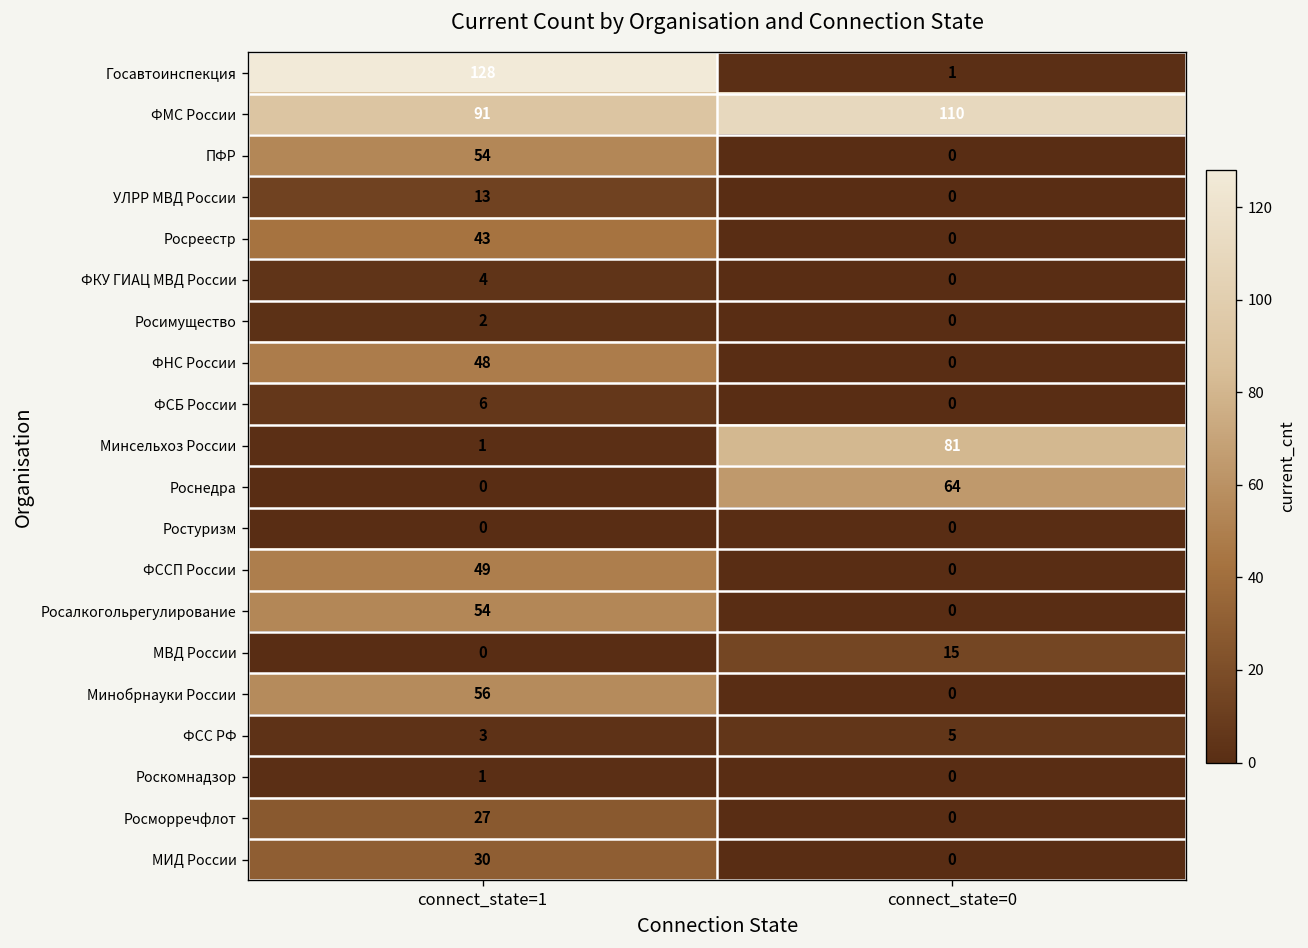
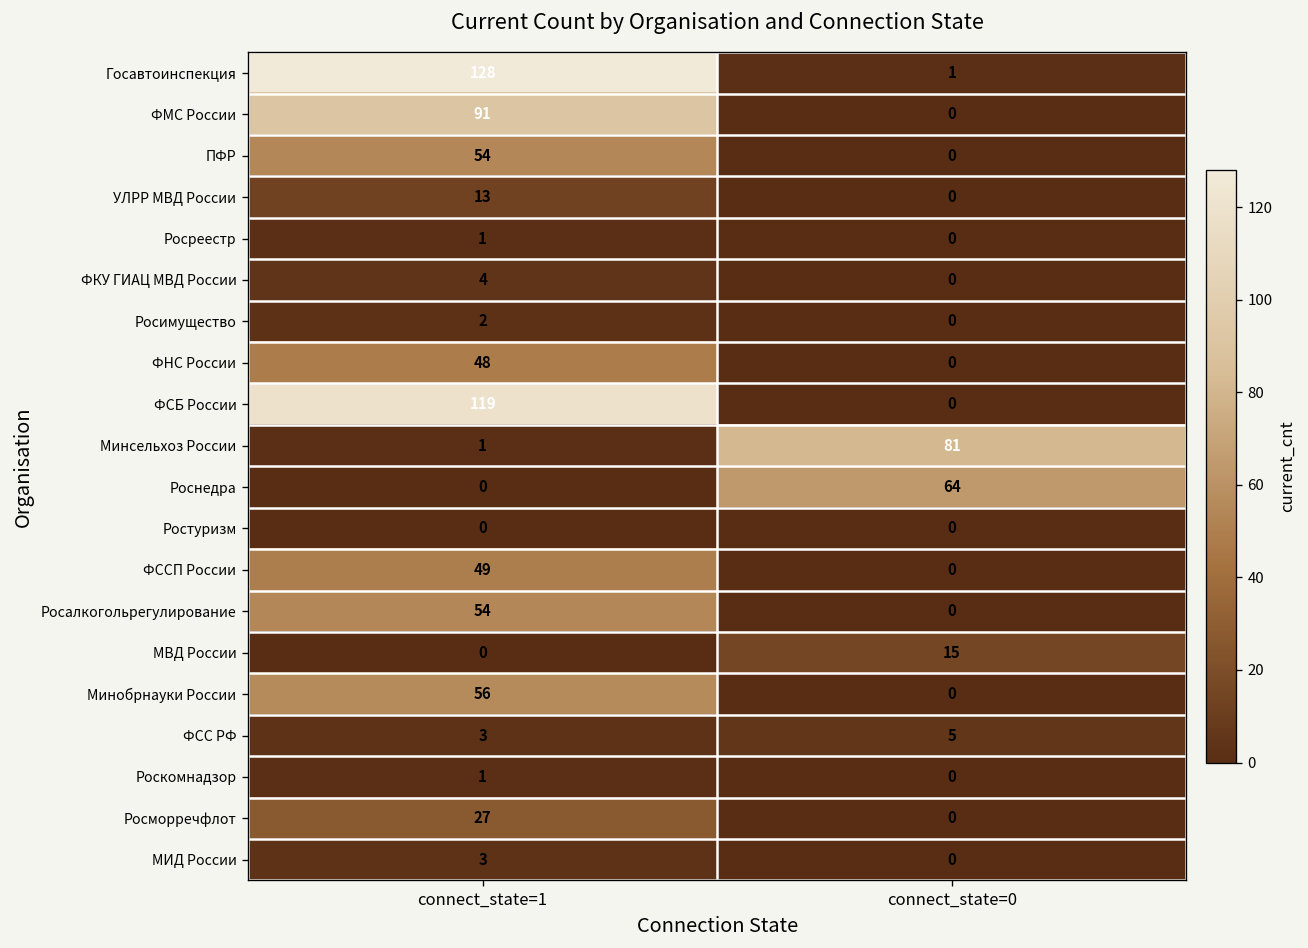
  {
    "Госавтоинспекция": {
      "connect_state=0": 1
    },
    "ФМС России": {
      "connect_state=1": 91,
-     "connect_state=0": 110
+     "connect_state=0": 0
    },
    "ПФР": {
      "connect_state=1": 54,
      "connect_state=0": 0
    },
    "УЛРР МВД России": {
      "connect_state=1": 13,
      "connect_state=0": 0
    },
    "Росреестр": {
-     "connect_state=1": 43,
+     "connect_state=1": 1,
      "connect_state=0": 0
    },
    "ФКУ ГИАЦ МВД России": {
      "connect_state=1": 4,
      "connect_state=0": 0
    },
    "Росимущество": {
      "connect_state=1": 2,
      "connect_state=0": 0
    },
    "ФНС России": {
      "connect_state=1": 48,
      "connect_state=0": 0
    },
    "ФСБ России": {
-     "connect_state=1": 6,
+     "connect_state=1": 119,
      "connect_state=0": 0
    },
    "Минсельхоз России": {
      "connect_state=1": 1,
      "connect_state=0": 81
    },
    "Роснедра": {
      "connect_state=1": 0,
      "connect_state=0": 64
    },
    "Ростуризм": {
      "connect_state=1": 0,
      "connect_state=0": 0
    },
    "ФССП России": {
      "connect_state=1": 49,
      "connect_state=0": 0
    },
    "Росалкогольрегулирование": {
      "connect_state=1": 54,
      "connect_state=0": 0
    },
    "МВД России": {
      "connect_state=1": 0,
      "connect_state=0": 15
    },
    "Минобрнауки России": {
      "connect_state=1": 56,
      "connect_state=0": 0
    },
    "ФСС РФ": {
      "connect_state=1": 3,
      "connect_state=0": 5
    },
    "Роскомнадзор": {
      "connect_state=1": 1,
      "connect_state=0": 0
    },
    "Росморречфлот": {
      "connect_state=1": 27,
      "connect_state=0": 0
    },
    "МИД России": {
-     "connect_state=1": 30,
+     "connect_state=1": 3,
      "connect_state=0": 0
    }
  }
